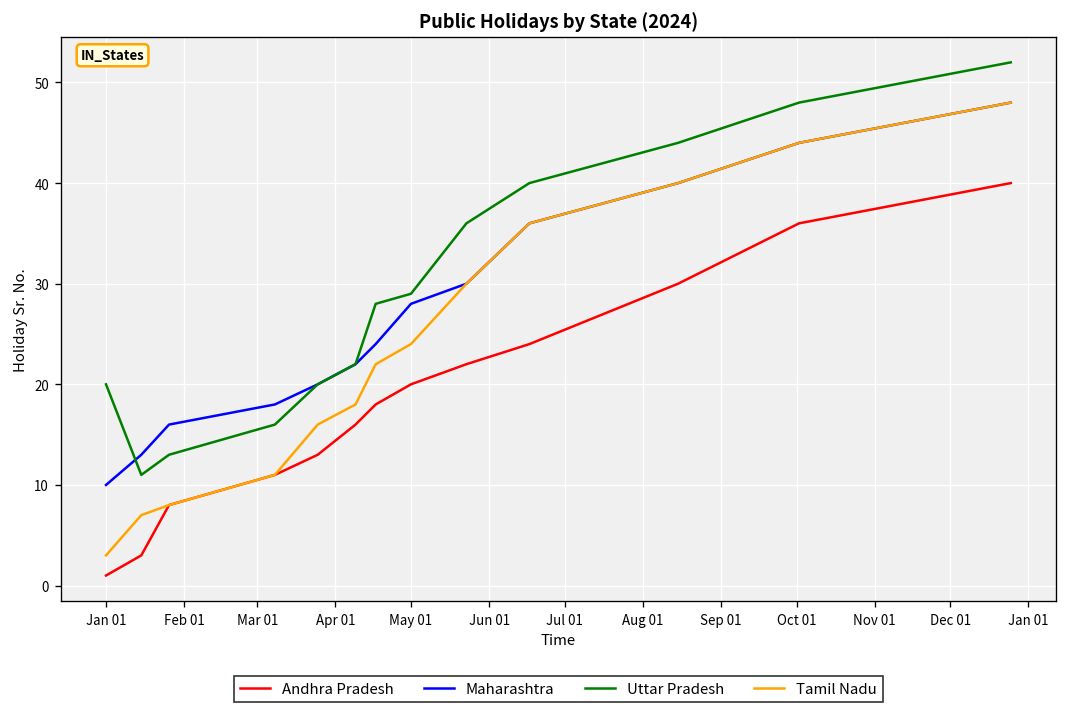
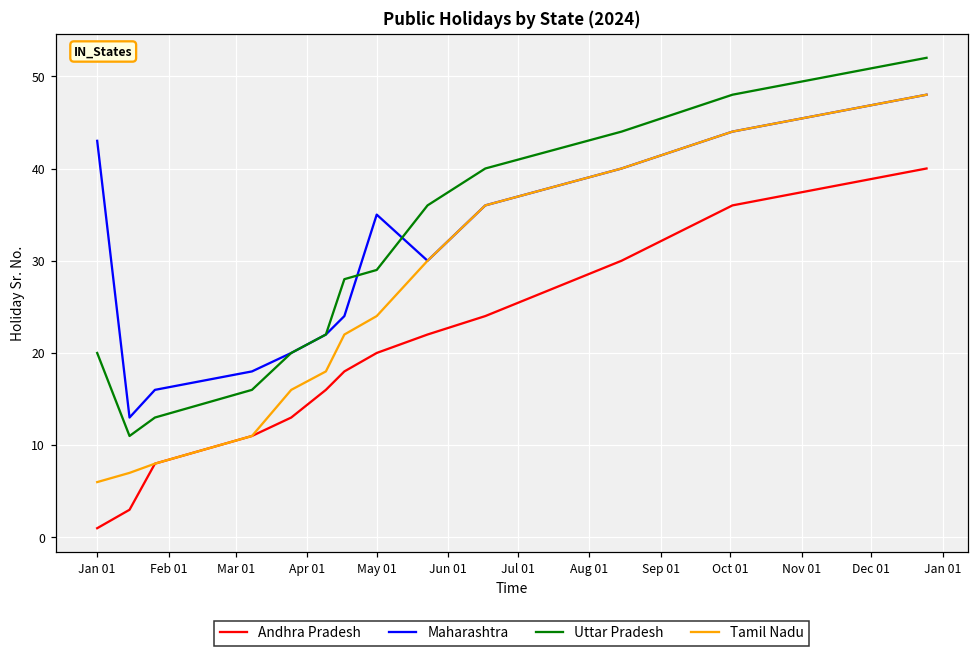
  {
    "Andhra Pradesh": {
      "Jan 01": 1,
      "May 01": 20
    },
    "Maharashtra": {
-     "Jan 01": 10,
-     "May 01": 28
+     "Jan 01": 43,
+     "May 01": 35
    },
    "Uttar Pradesh": {
      "Jan 01": 20,
      "May 01": 29
    },
    "Tamil Nadu": {
-     "Jan 01": 3,
+     "Jan 01": 6,
      "May 01": 24
    }
  }
